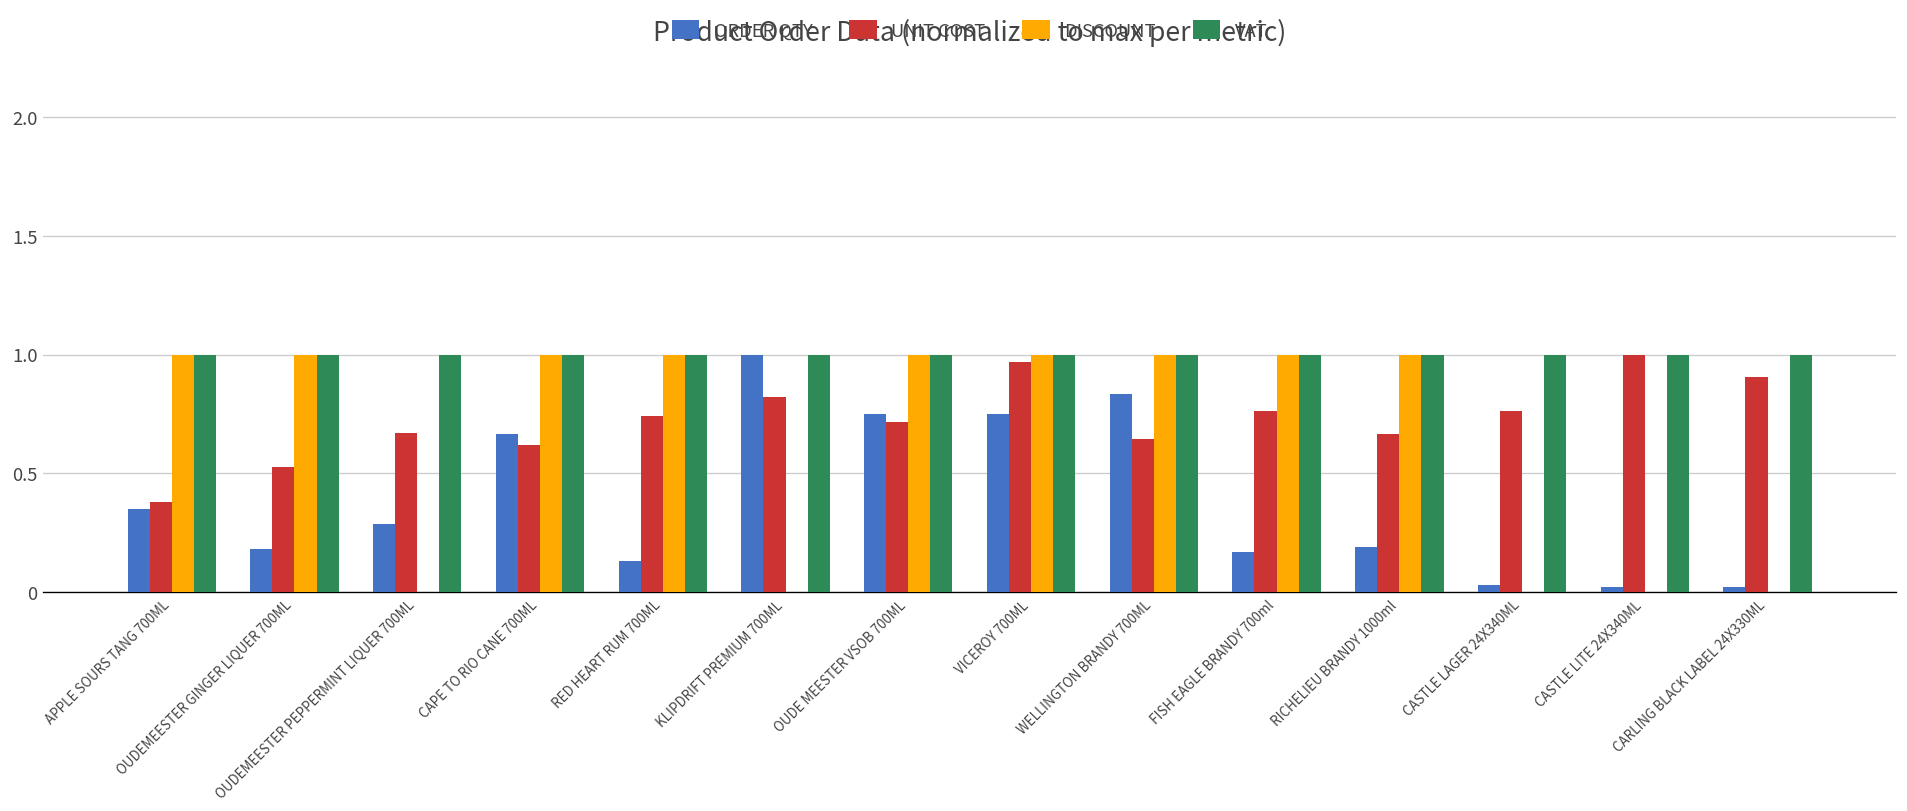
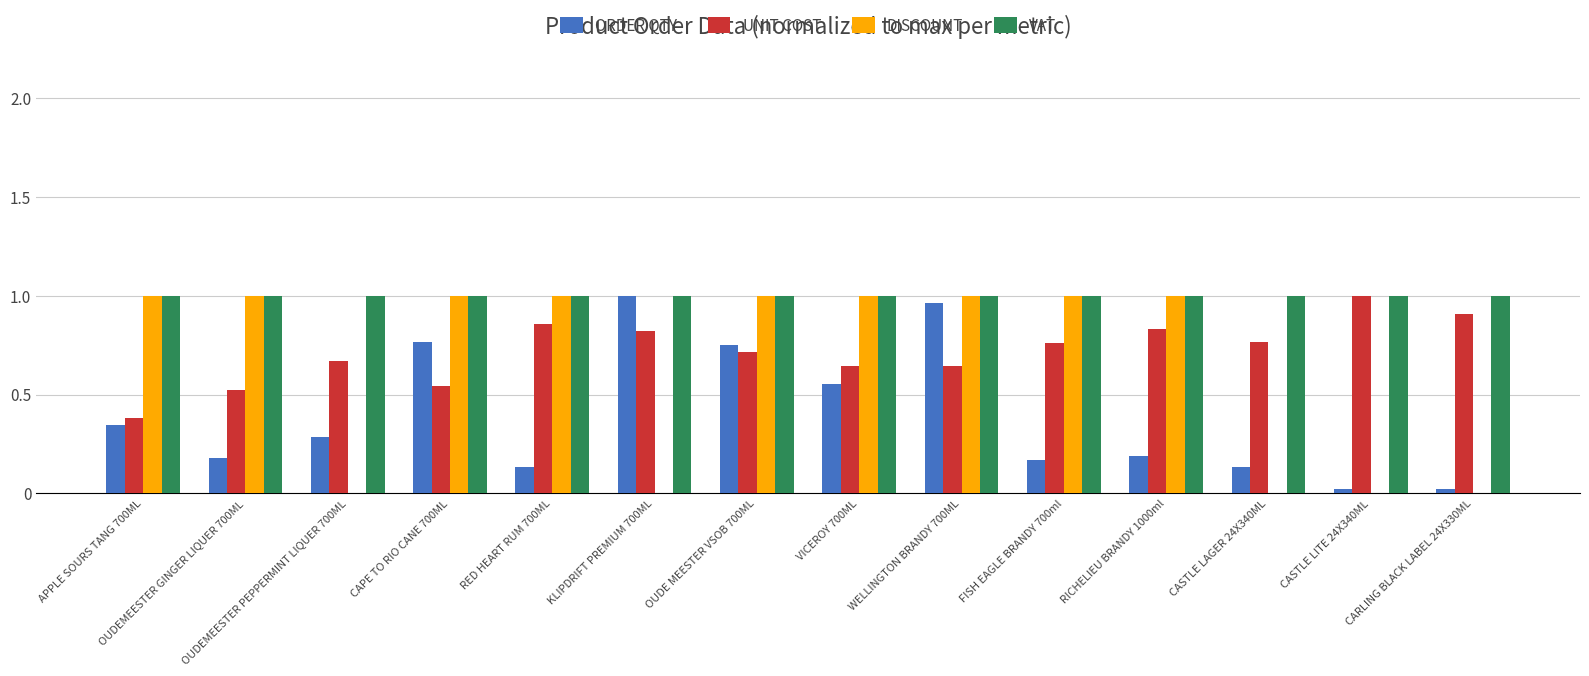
  {
    "ORDER QTY": {
      "APPLE SOURS TANG 700ML": 0.35,
      "OUDEMEESTER GINGER LIQUER 700ML": 0.18,
      "OUDEMEESTER PEPPERMINT LIQUER 700ML": 0.28,
-     "CAPE TO RIO CANE 700ML": 0.67,
+     "CAPE TO RIO CANE 700ML": 0.76,
      "RED HEART RUM 700ML": 0.13,
      "KLIPDRIFT PREMIUM 700ML": 1.00,
      "OUDE MEESTER VSOB 700ML": 0.75,
-     "VICEROY 700ML": 0.75,
-     "WELLINGTON BRANDY 700ML": 0.83,
+     "VICEROY 700ML": 0.56,
+     "WELLINGTON BRANDY 700ML": 0.97,
      "FISH EAGLE BRANDY 700ml": 0.17,
      "RICHELIEU BRANDY 1000ml": 0.19,
-     "CASTLE LAGER 24X340ML": 0.03,
+     "CASTLE LAGER 24X340ML": 0.13,
      "CASTLE LITE 24X340ML": 0.02,
      "CARLING BLACK LABEL 24X330ML": 0.02
    },
    "UNIT COST": {
      "APPLE SOURS TANG 700ML": 0.38,
      "OUDEMEESTER GINGER LIQUER 700ML": 0.52,
      "OUDEMEESTER PEPPERMINT LIQUER 700ML": 0.67,
-     "CAPE TO RIO CANE 700ML": 0.62,
-     "RED HEART RUM 700ML": 0.74,
+     "CAPE TO RIO CANE 700ML": 0.54,
+     "RED HEART RUM 700ML": 0.86,
      "KLIPDRIFT PREMIUM 700ML": 0.82,
      "OUDE MEESTER VSOB 700ML": 0.71,
-     "VICEROY 700ML": 0.97,
+     "VICEROY 700ML": 0.64,
      "WELLINGTON BRANDY 700ML": 0.64,
      "FISH EAGLE BRANDY 700ml": 0.76,
-     "RICHELIEU BRANDY 1000ml": 0.67,
+     "RICHELIEU BRANDY 1000ml": 0.83,
      "CASTLE LAGER 24X340ML": 0.76,
      "CASTLE LITE 24X340ML": 1.00,
      "CARLING BLACK LABEL 24X330ML": 0.90
    },
    "DISCOUNT": {
      "APPLE SOURS TANG 700ML": 1.00,
      "OUDEMEESTER GINGER LIQUER 700ML": 1.00,
      "OUDEMEESTER PEPPERMINT LIQUER 700ML": 0.00,
      "CAPE TO RIO CANE 700ML": 1.00,
      "RED HEART RUM 700ML": 1.00,
      "KLIPDRIFT PREMIUM 700ML": 0.00,
      "OUDE MEESTER VSOB 700ML": 1.00,
      "VICEROY 700ML": 1.00,
      "WELLINGTON BRANDY 700ML": 1.00,
      "FISH EAGLE BRANDY 700ml": 1.00,
      "RICHELIEU BRANDY 1000ml": 1.00,
      "CASTLE LAGER 24X340ML": 0.00,
      "CASTLE LITE 24X340ML": 0.00,
      "CARLING BLACK LABEL 24X330ML": 0.00
    },
    "VAT": {
      "APPLE SOURS TANG 700ML": 1.00,
      "OUDEMEESTER GINGER LIQUER 700ML": 1.00,
      "OUDEMEESTER PEPPERMINT LIQUER 700ML": 1.00,
      "CAPE TO RIO CANE 700ML": 1.00,
      "RED HEART RUM 700ML": 1.00,
      "KLIPDRIFT PREMIUM 700ML": 1.00,
      "OUDE MEESTER VSOB 700ML": 1.00,
      "VICEROY 700ML": 1.00,
      "WELLINGTON BRANDY 700ML": 1.00,
      "FISH EAGLE BRANDY 700ml": 1.00,
      "RICHELIEU BRANDY 1000ml": 1.00,
      "CASTLE LAGER 24X340ML": 1.00,
      "CASTLE LITE 24X340ML": 1.00,
      "CARLING BLACK LABEL 24X330ML": 1.00
    }
  }
